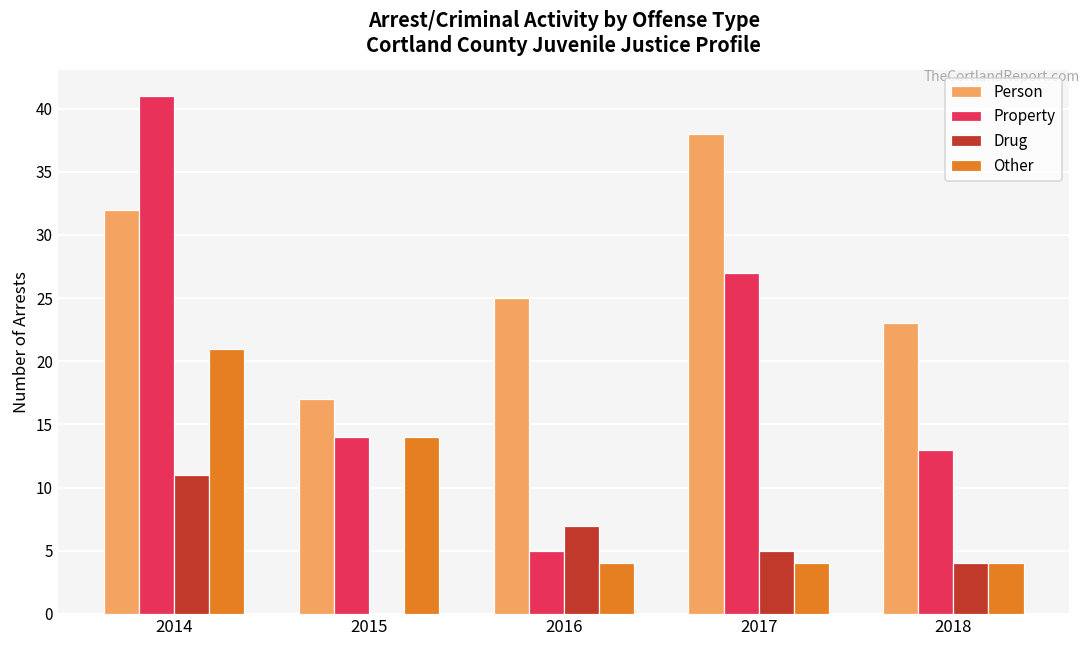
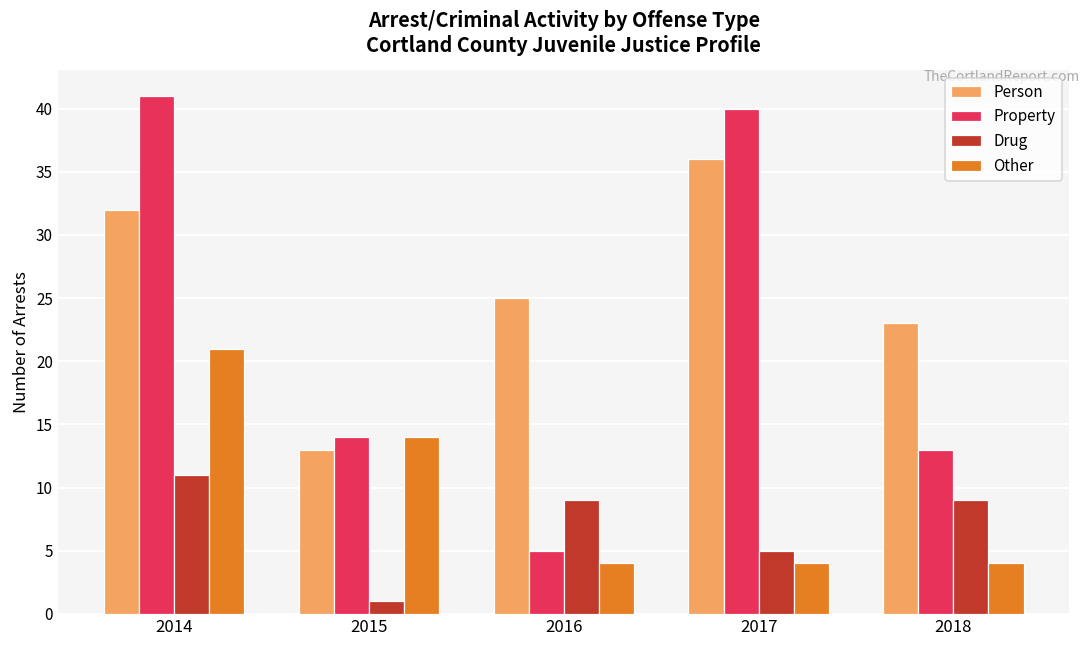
  {
    "Person": {
      "2014": 32,
-     "2015": 17,
+     "2015": 13,
      "2016": 25,
-     "2017": 38,
+     "2017": 36,
      "2018": 23
    },
    "Property": {
      "2014": 41,
      "2015": 14,
      "2016": 5,
-     "2017": 27,
+     "2017": 40,
      "2018": 13
    },
    "Drug": {
      "2014": 11,
-     "2015": 0,
-     "2016": 7,
+     "2015": 1,
+     "2016": 9,
      "2017": 5,
-     "2018": 4
+     "2018": 9
    },
    "Other": {
      "2014": 21,
      "2015": 14,
      "2016": 4,
      "2017": 4,
      "2018": 4
    }
  }
